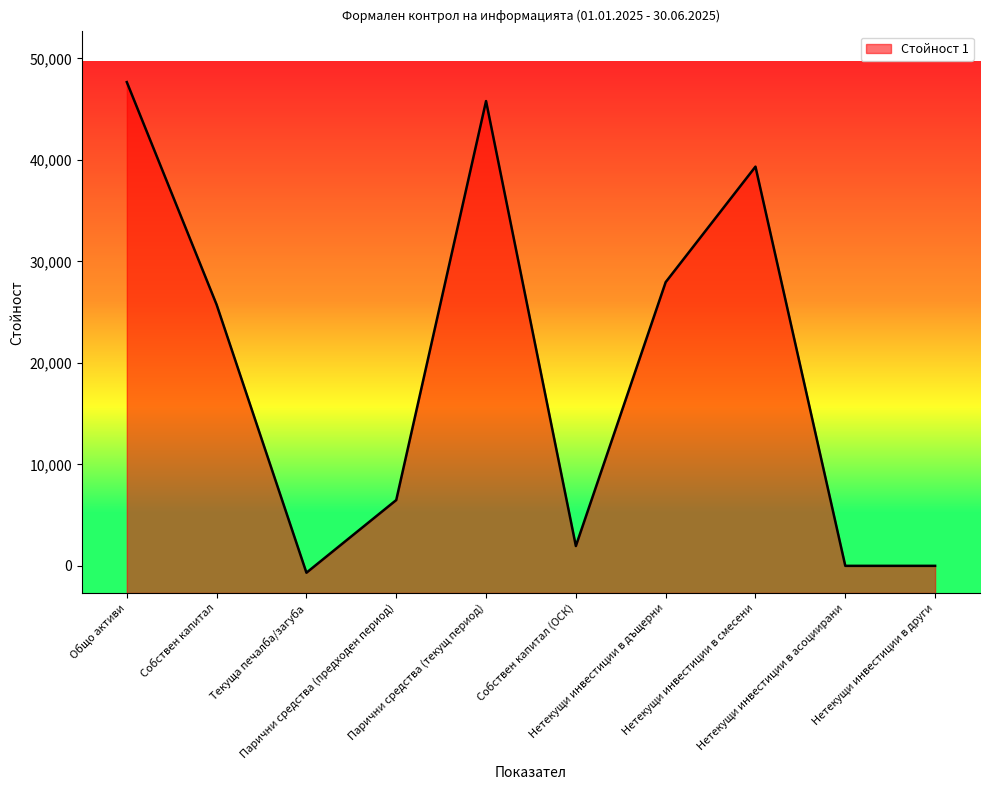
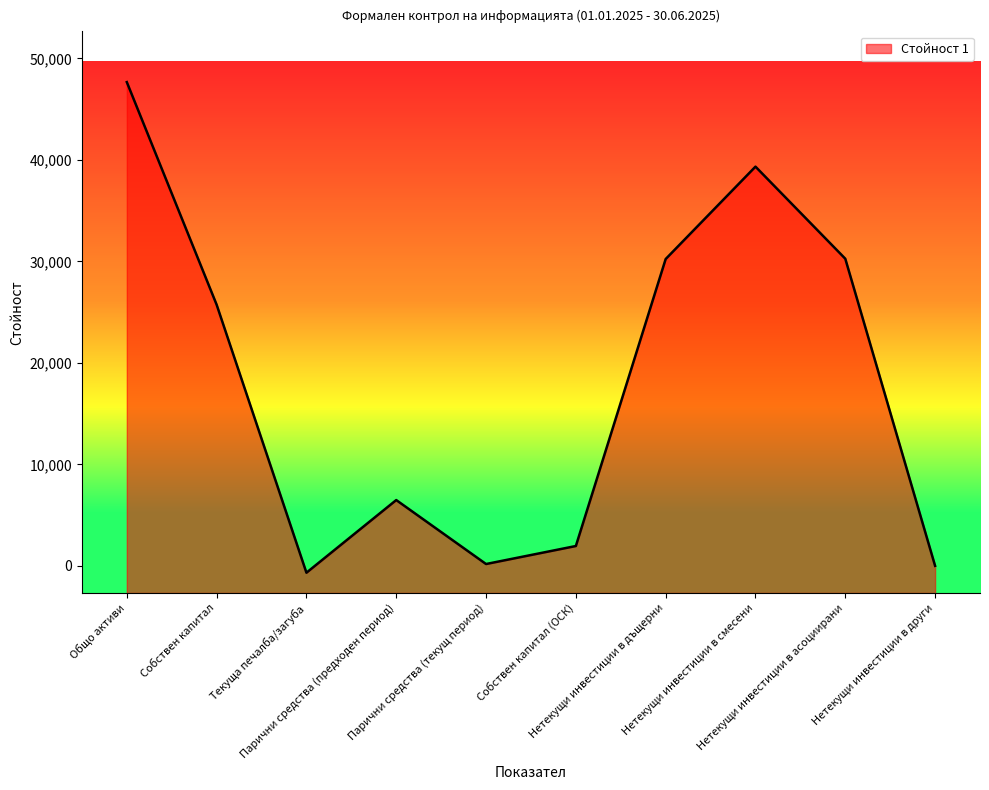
  {
    "Общо активи": "47,700",
    "Собствен капитал": "25,700",
    "Текуща печалба/загуба": "-700",
    "Парични средства (предходен период)": "6,500",
-   "Парични средства (текущ период)": "45,800",
+   "Парични средства (текущ период)": "200",
    "Собствен капитал (ОСК)": "2,000",
-   "Нетекущи инвестиции в дъщерни": "28,000",
+   "Нетекущи инвестиции в дъщерни": "30,200",
    "Нетекущи инвестиции в смесени": "39,300",
-   "Нетекущи инвестиции в асоциирани": "0",
+   "Нетекущи инвестиции в асоциирани": "30,300",
    "Нетекущи инвестиции в други": "0"
  }
